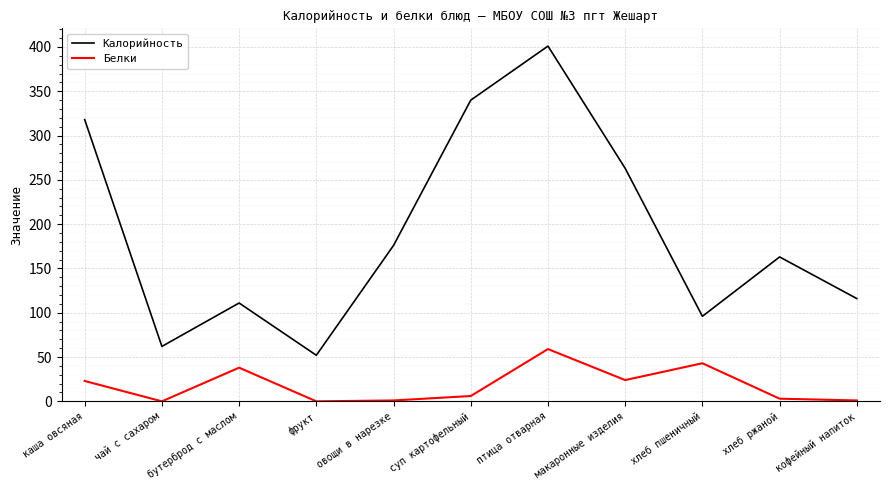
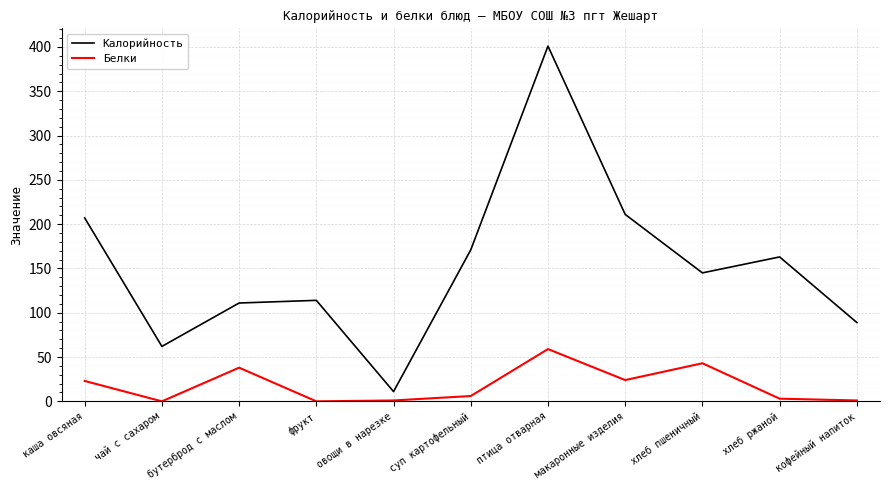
  {
    "Калорийность": {
-     "каша овсяная": 320,
+     "каша овсяная": 210,
      "чай с сахаром": 60,
      "бутерброд с маслом": 110,
-     "фрукт": 50,
-     "овощи в нарезке": 180,
-     "суп картофельный": 340,
+     "фрукт": 110,
+     "овощи в нарезке": 10,
+     "суп картофельный": 170,
      "птица отварная": 400,
-     "макаронные изделия": 260,
-     "хлеб пшеничный": 100,
+     "макаронные изделия": 210,
+     "хлеб пшеничный": 150,
      "хлеб ржаной": 160,
-     "кофейный напиток": 120
+     "кофейный напиток": 90
    },
    "Белки": {
      "каша овсяная": 20,
      "чай с сахаром": 0,
      "бутерброд с маслом": 40,
      "фрукт": 0,
      "овощи в нарезке": 0,
      "суп картофельный": 10,
      "птица отварная": 60,
      "макаронные изделия": 20,
      "хлеб пшеничный": 40,
      "хлеб ржаной": 0,
      "кофейный напиток": 0
    }
  }
